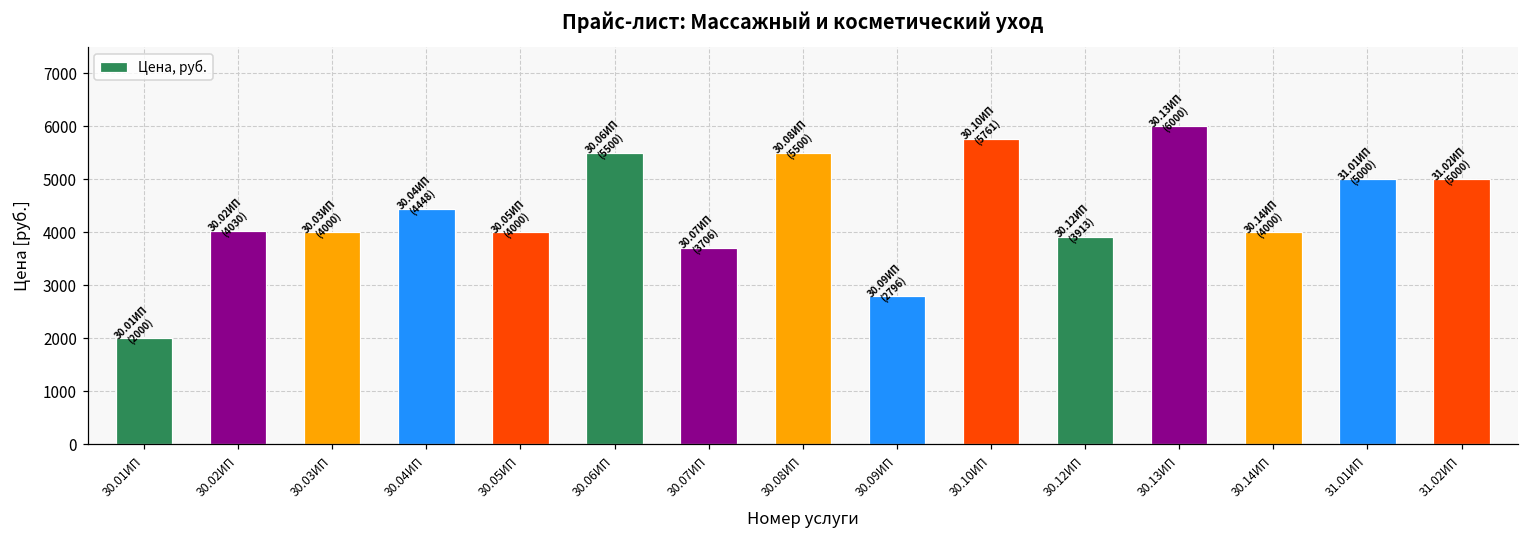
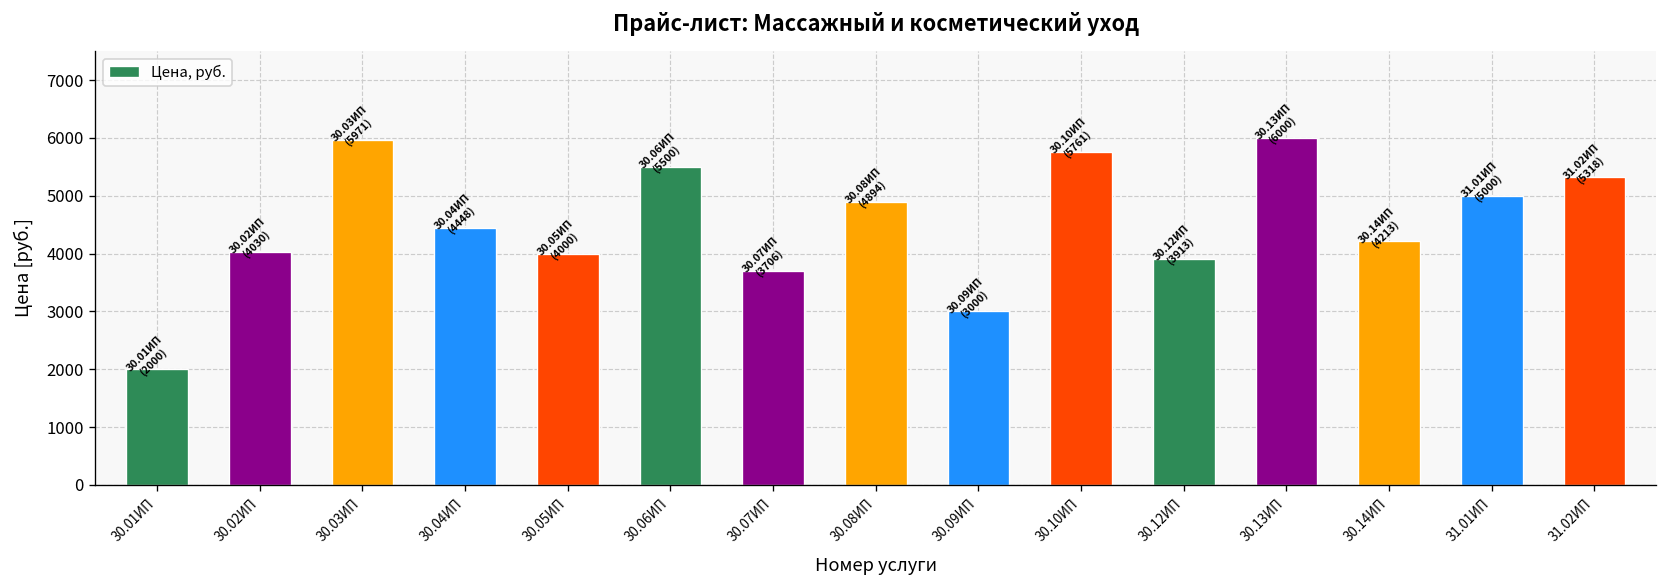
  {
    "30.01ИП": "(2000)",
    "30.02ИП": "(4030)",
-   "30.03ИП": "(4000)",
+   "30.03ИП": "(5971)",
    "30.04ИП": "(4448)",
    "30.05ИП": "(4000)",
    "30.06ИП": "(5500)",
    "30.07ИП": "(3706)",
-   "30.08ИП": "(5500)",
-   "30.09ИП": "(2796)",
+   "30.08ИП": "(4894)",
+   "30.09ИП": "(3000)",
    "30.10ИП": "(5761)",
    "30.12ИП": "(3913)",
    "30.13ИП": "(6000)",
-   "30.14ИП": "(4000)",
+   "30.14ИП": "(4213)",
    "31.01ИП": "(5000)",
-   "31.02ИП": "(5000)"
+   "31.02ИП": "(5318)"
  }
